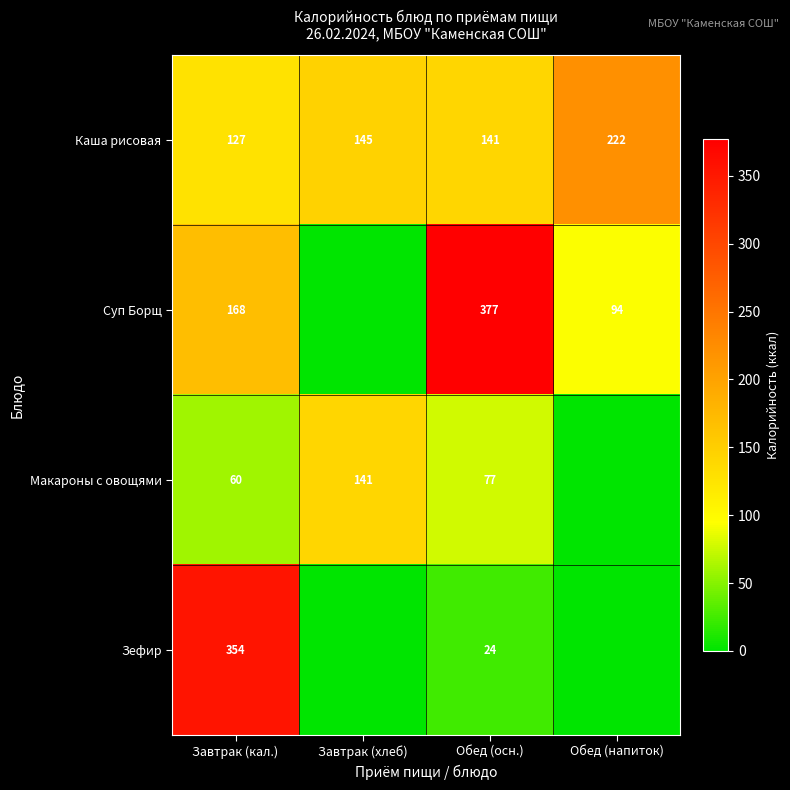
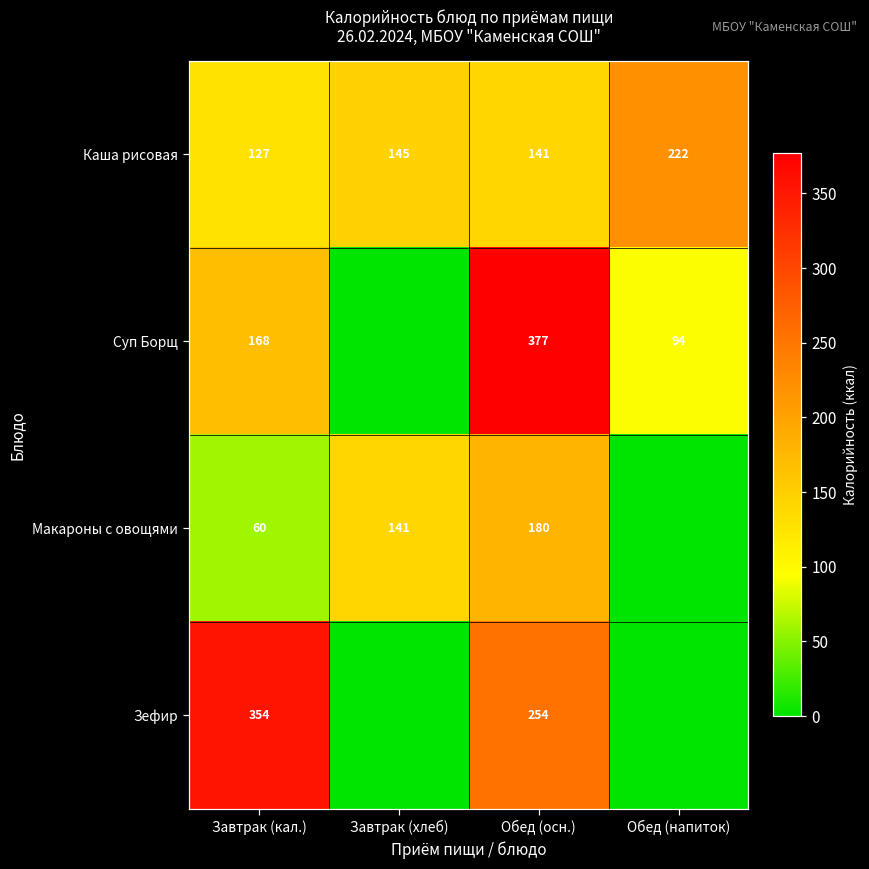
  {
    "Каша рисовая": {
      "Завтрак (кал.)": 127,
      "Завтрак (хлеб)": 145,
      "Обед (осн.)": 141,
      "Обед (напиток)": 222
    },
    "Суп Борщ": {
      "Завтрак (кал.)": 168,
      "Обед (осн.)": 377,
      "Обед (напиток)": 94
    },
    "Макароны с овощями": {
      "Завтрак (кал.)": 60,
      "Завтрак (хлеб)": 141,
-     "Обед (осн.)": 77
+     "Обед (осн.)": 180
    },
    "Зефир": {
      "Завтрак (кал.)": 354,
-     "Обед (осн.)": 24
+     "Обед (осн.)": 254
    }
  }
